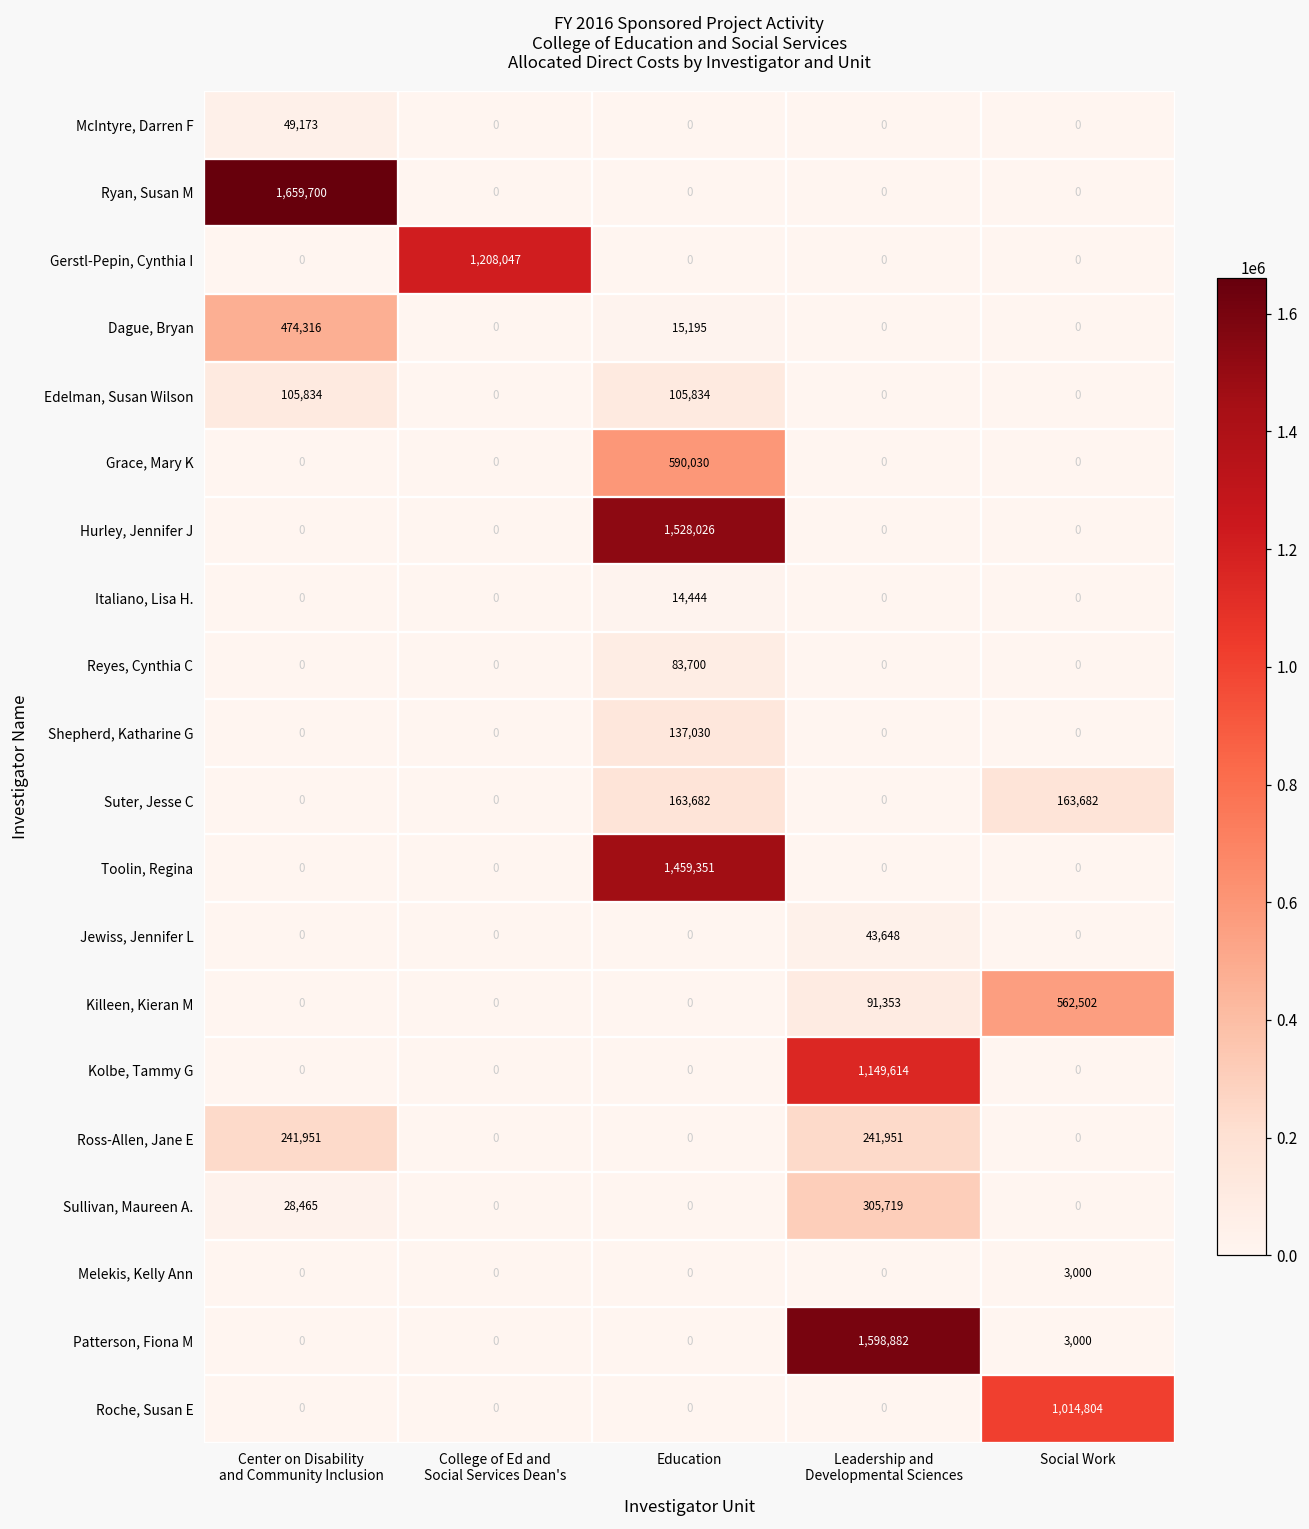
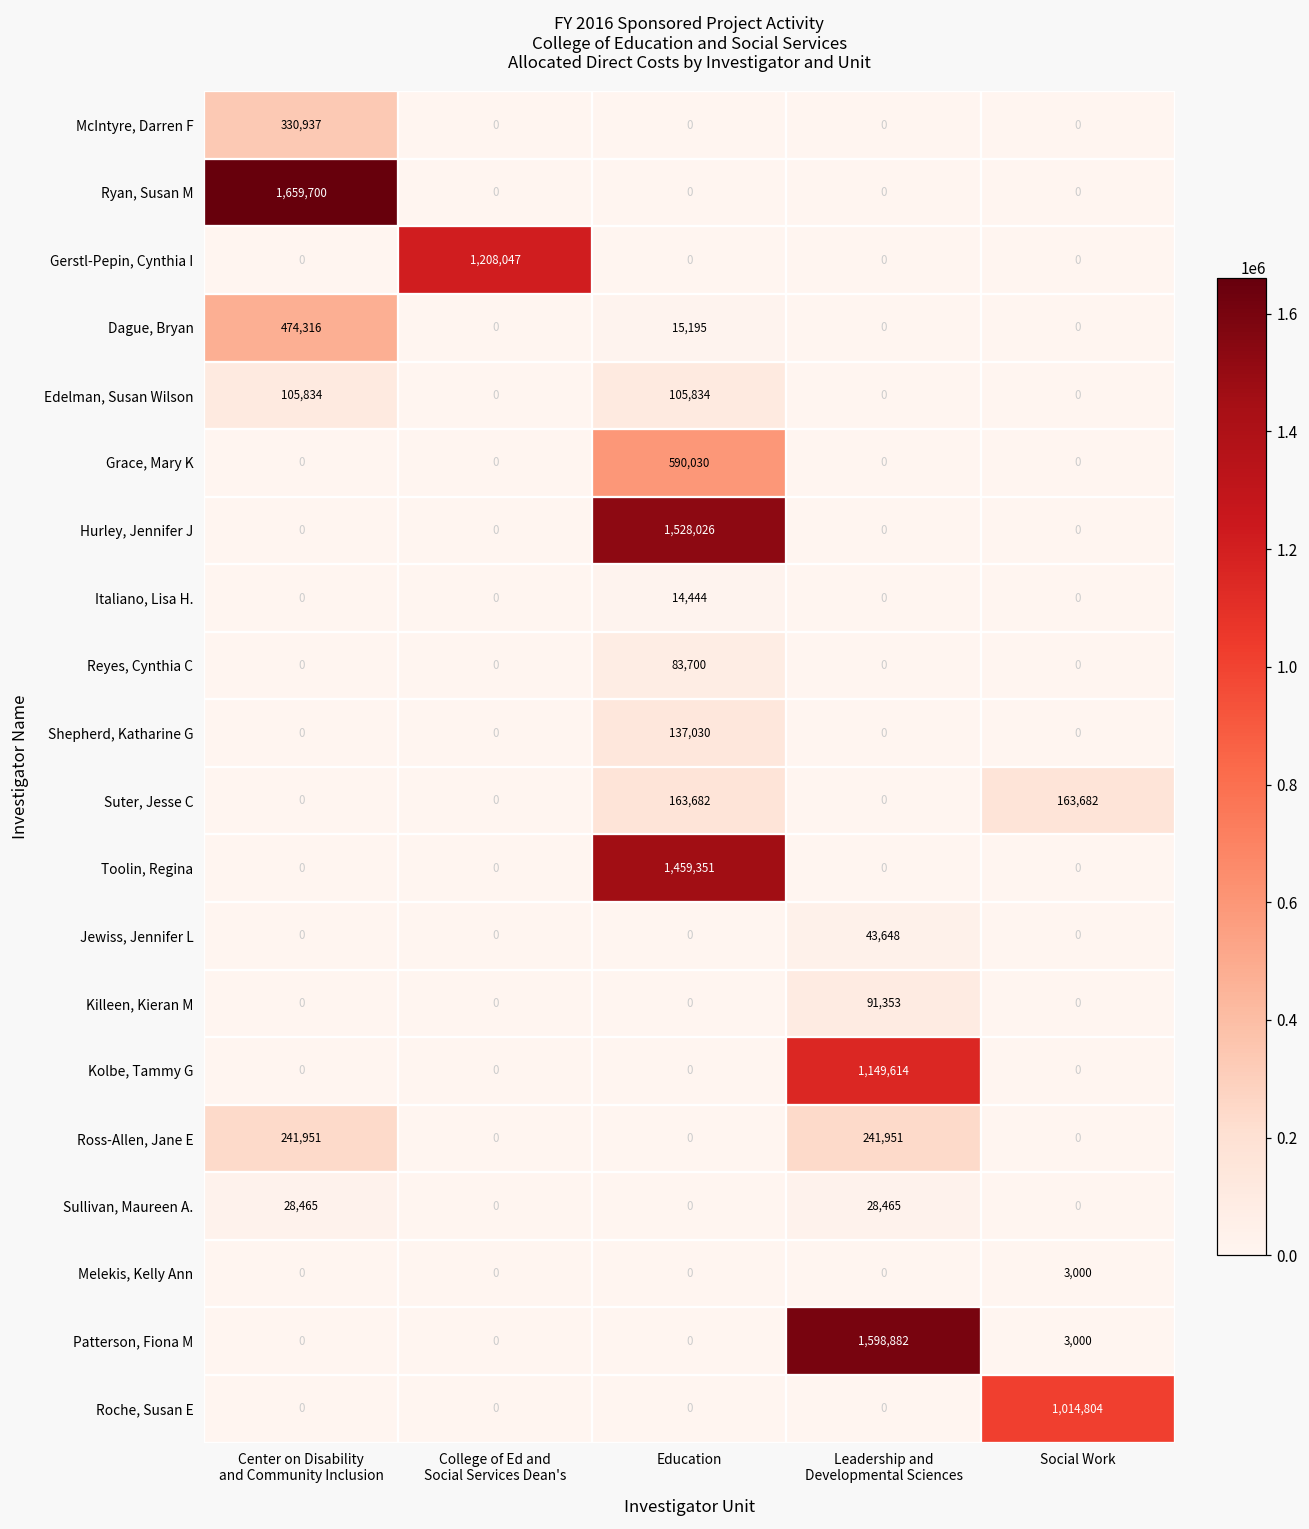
  {
    "McIntyre, Darren F": {
-     "Center on Disability and Community Inclusion": "49,173",
+     "Center on Disability and Community Inclusion": "330,937",
      "College of Ed and Social Services Dean's": "0",
      "Education": "0",
      "Leadership and Developmental Sciences": "0",
      "Social Work": "0"
    },
    "Ryan, Susan M": {
      "Center on Disability and Community Inclusion": "1,659,700",
      "College of Ed and Social Services Dean's": "0",
      "Education": "0",
      "Leadership and Developmental Sciences": "0",
      "Social Work": "0"
    },
    "Gerstl-Pepin, Cynthia I": {
      "Center on Disability and Community Inclusion": "0",
      "College of Ed and Social Services Dean's": "1,208,047",
      "Education": "0",
      "Leadership and Developmental Sciences": "0",
      "Social Work": "0"
    },
    "Dague, Bryan": {
      "Center on Disability and Community Inclusion": "474,316",
      "College of Ed and Social Services Dean's": "0",
      "Education": "15,195",
      "Leadership and Developmental Sciences": "0",
      "Social Work": "0"
    },
    "Edelman, Susan Wilson": {
      "Center on Disability and Community Inclusion": "105,834",
      "College of Ed and Social Services Dean's": "0",
      "Education": "105,834",
      "Leadership and Developmental Sciences": "0",
      "Social Work": "0"
    },
    "Grace, Mary K": {
      "Center on Disability and Community Inclusion": "0",
      "College of Ed and Social Services Dean's": "0",
      "Education": "590,030",
      "Leadership and Developmental Sciences": "0",
      "Social Work": "0"
    },
    "Hurley, Jennifer J": {
      "Center on Disability and Community Inclusion": "0",
      "College of Ed and Social Services Dean's": "0",
      "Education": "1,528,026",
      "Leadership and Developmental Sciences": "0",
      "Social Work": "0"
    },
    "Italiano, Lisa H.": {
      "Center on Disability and Community Inclusion": "0",
      "College of Ed and Social Services Dean's": "0",
      "Education": "14,444",
      "Leadership and Developmental Sciences": "0",
      "Social Work": "0"
    },
    "Reyes, Cynthia C": {
      "Center on Disability and Community Inclusion": "0",
      "College of Ed and Social Services Dean's": "0",
      "Education": "83,700",
      "Leadership and Developmental Sciences": "0",
      "Social Work": "0"
    },
    "Shepherd, Katharine G": {
      "Center on Disability and Community Inclusion": "0",
      "College of Ed and Social Services Dean's": "0",
      "Education": "137,030",
      "Leadership and Developmental Sciences": "0",
      "Social Work": "0"
    },
    "Suter, Jesse C": {
      "Center on Disability and Community Inclusion": "0",
      "College of Ed and Social Services Dean's": "0",
      "Education": "163,682",
      "Leadership and Developmental Sciences": "0",
      "Social Work": "163,682"
    },
    "Toolin, Regina": {
      "Center on Disability and Community Inclusion": "0",
      "College of Ed and Social Services Dean's": "0",
      "Education": "1,459,351",
      "Leadership and Developmental Sciences": "0",
      "Social Work": "0"
    },
    "Jewiss, Jennifer L": {
      "Center on Disability and Community Inclusion": "0",
      "College of Ed and Social Services Dean's": "0",
      "Education": "0",
      "Leadership and Developmental Sciences": "43,648",
      "Social Work": "0"
    },
    "Killeen, Kieran M": {
      "Center on Disability and Community Inclusion": "0",
      "College of Ed and Social Services Dean's": "0",
      "Education": "0",
      "Leadership and Developmental Sciences": "91,353",
-     "Social Work": "562,502"
+     "Social Work": "0"
    },
    "Kolbe, Tammy G": {
      "Center on Disability and Community Inclusion": "0",
      "College of Ed and Social Services Dean's": "0",
      "Education": "0",
      "Leadership and Developmental Sciences": "1,149,614",
      "Social Work": "0"
    },
    "Ross-Allen, Jane E": {
      "Center on Disability and Community Inclusion": "241,951",
      "College of Ed and Social Services Dean's": "0",
      "Education": "0",
      "Leadership and Developmental Sciences": "241,951",
      "Social Work": "0"
    },
    "Sullivan, Maureen A.": {
      "Center on Disability and Community Inclusion": "28,465",
      "College of Ed and Social Services Dean's": "0",
      "Education": "0",
-     "Leadership and Developmental Sciences": "305,719",
+     "Leadership and Developmental Sciences": "28,465",
      "Social Work": "0"
    },
    "Melekis, Kelly Ann": {
      "Center on Disability and Community Inclusion": "0",
      "College of Ed and Social Services Dean's": "0",
      "Education": "0",
      "Leadership and Developmental Sciences": "0",
      "Social Work": "3,000"
    },
    "Patterson, Fiona M": {
      "Center on Disability and Community Inclusion": "0",
      "College of Ed and Social Services Dean's": "0",
      "Education": "0",
      "Leadership and Developmental Sciences": "1,598,882",
      "Social Work": "3,000"
    },
    "Roche, Susan E": {
      "Center on Disability and Community Inclusion": "0",
      "College of Ed and Social Services Dean's": "0",
      "Education": "0",
      "Leadership and Developmental Sciences": "0",
      "Social Work": "1,014,804"
    }
  }
